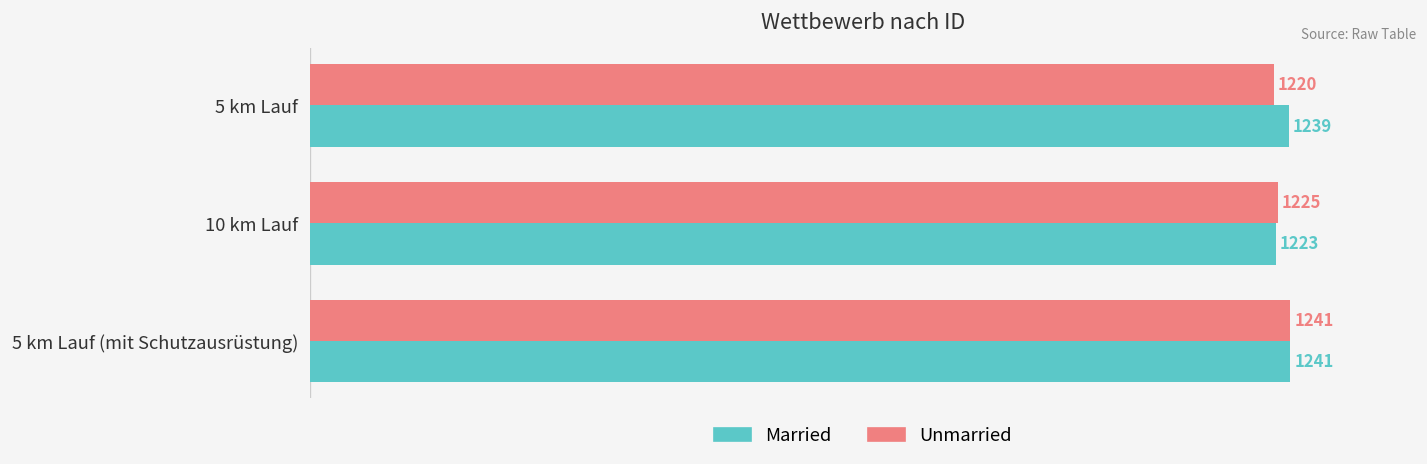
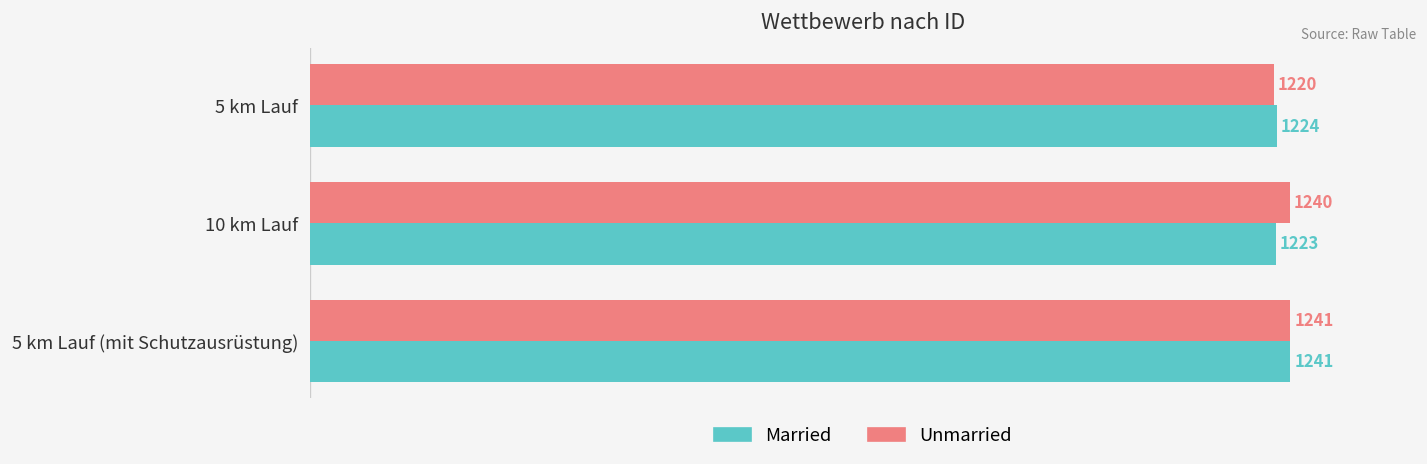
  {
    "Married": {
-     "5 km Lauf": 1239,
+     "5 km Lauf": 1224,
      "10 km Lauf": 1223,
      "5 km Lauf (mit Schutzausrüstung)": 1241
    },
    "Unmarried": {
      "5 km Lauf": 1220,
-     "10 km Lauf": 1225,
+     "10 km Lauf": 1240,
      "5 km Lauf (mit Schutzausrüstung)": 1241
    }
  }
